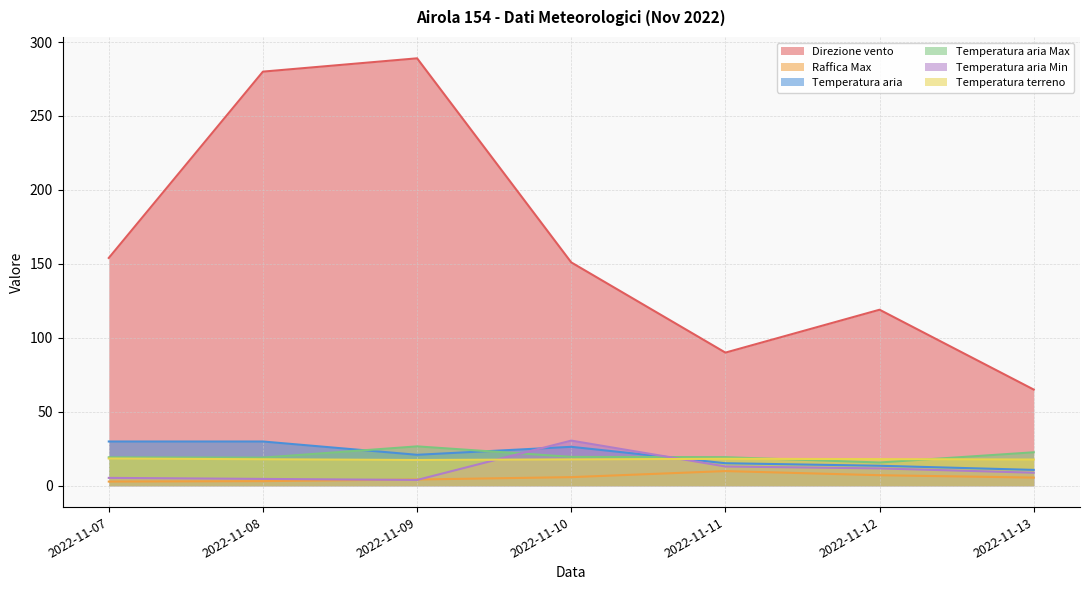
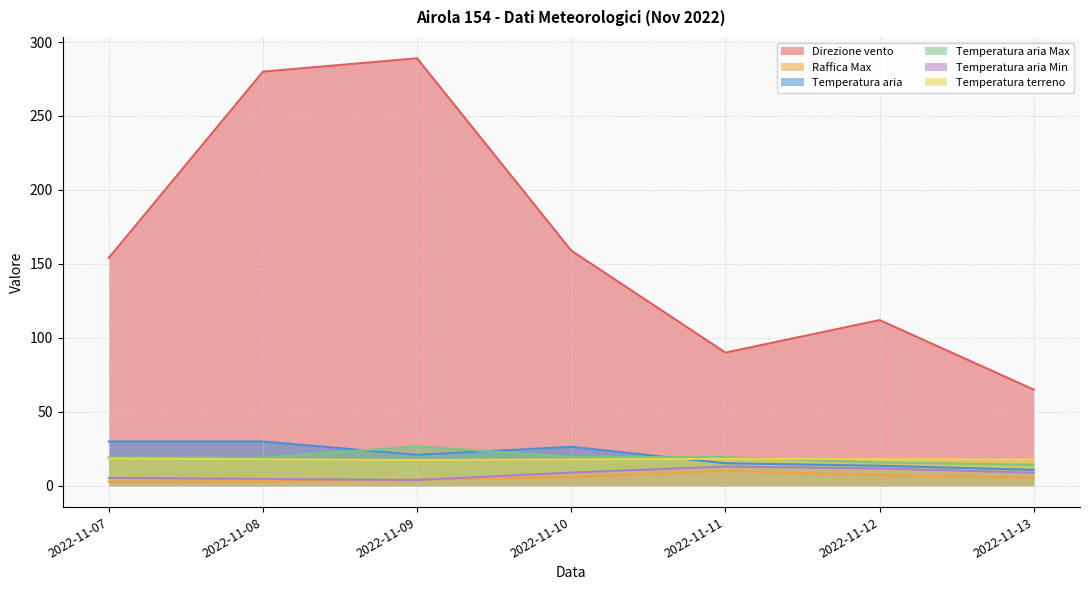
  {
    "Direzione vento": {
      "2022-11-07": 154,
      "2022-11-08": 280,
      "2022-11-09": 289,
-     "2022-11-10": 151,
+     "2022-11-10": 159,
      "2022-11-11": 90,
-     "2022-11-12": 119,
+     "2022-11-12": 112,
      "2022-11-13": 65
    },
    "Temperatura aria": {
      "2022-11-07": 30,
      "2022-11-08": 30,
      "2022-11-09": 21,
      "2022-11-10": 26,
      "2022-11-11": 15,
      "2022-11-12": 14,
      "2022-11-13": 11
    },
    "Temperatura aria Max": {
      "2022-11-09": 27,
      "2022-11-12": 16,
-     "2022-11-13": 23
+     "2022-11-13": 14
    },
    "Temperatura aria Min": {
      "2022-11-07": 5,
-     "2022-11-10": 31,
+     "2022-11-10": 9,
      "2022-11-11": 13,
      "2022-11-12": 12,
      "2022-11-13": 9
    }
  }
